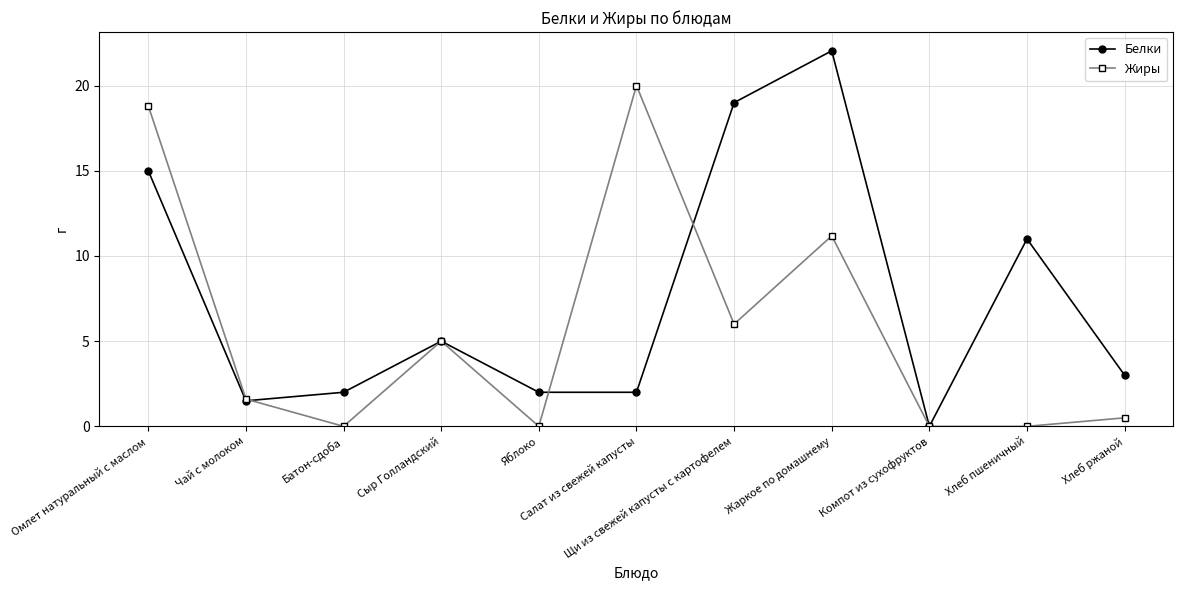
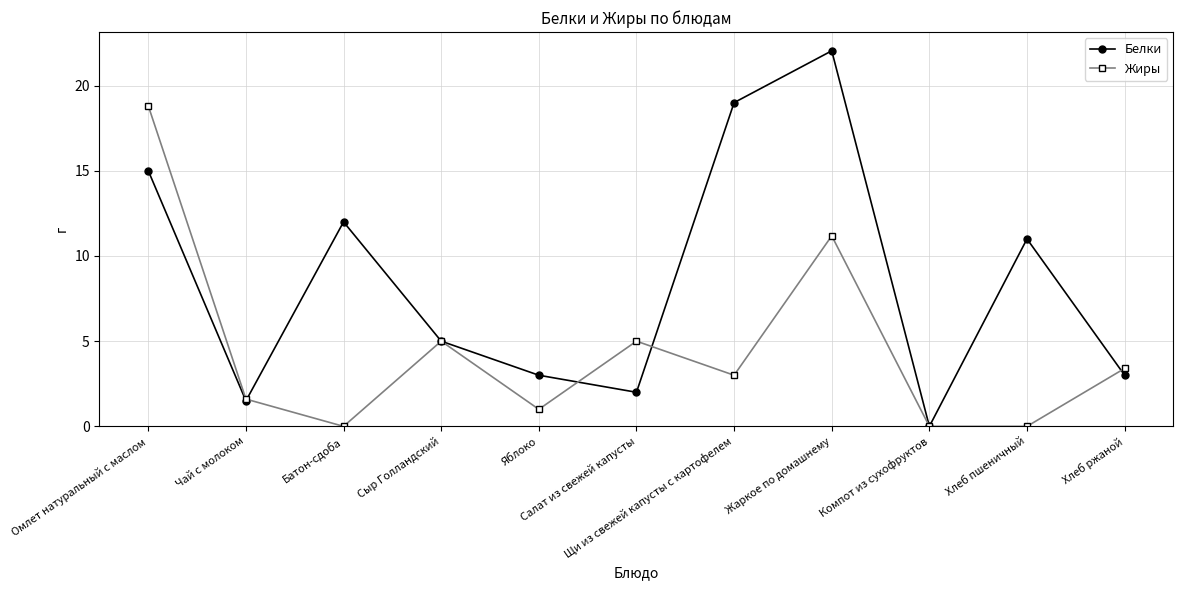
  {
    "Белки": {
      "Омлет натуральный с маслом": 15,
-     "Батон-сдоба": 2,
-     "Яблоко": 2,
+     "Батон-сдоба": 12,
+     "Яблоко": 3,
      "Салат из свежей капусты": 2,
      "Щи из свежей капусты с картофелем": 19,
      "Жаркое по домашнему": 22,
      "Хлеб пшеничный": 11,
      "Хлеб ржаной": 3
    },
    "Жиры": {
      "Омлет натуральный с маслом": 18.8,
      "Батон-сдоба": 0.0,
-     "Яблоко": 0,
-     "Салат из свежей капусты": 20,
-     "Щи из свежей капусты с картофелем": 6,
+     "Яблоко": 1,
+     "Салат из свежей капусты": 5,
+     "Щи из свежей капусты с картофелем": 3,
      "Жаркое по домашнему": 11.2,
      "Хлеб пшеничный": 0.0,
-     "Хлеб ржаной": 0.5
+     "Хлеб ржаной": 3.4
    }
  }
